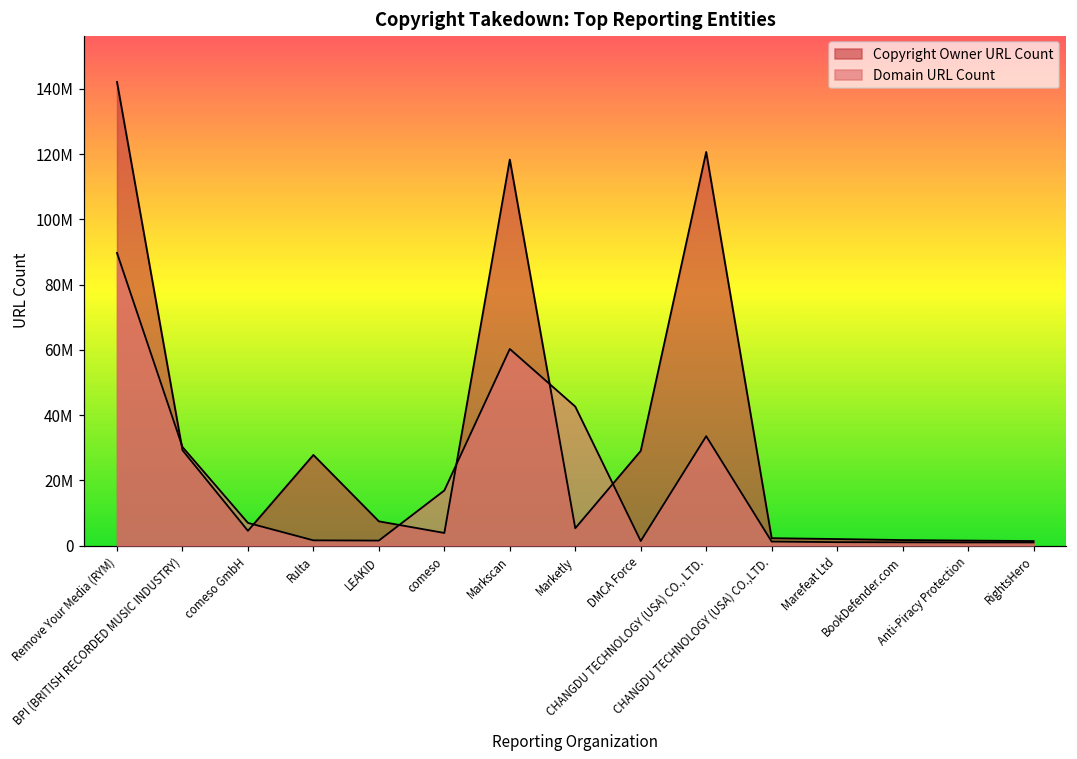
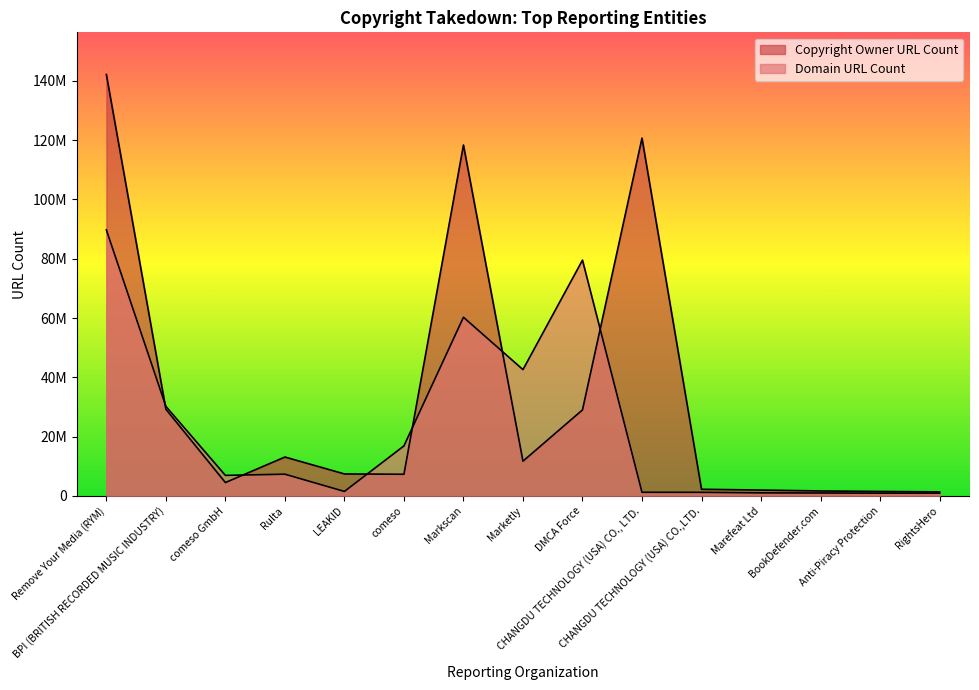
  {
    "Copyright Owner URL Count": {
      "Remove Your Media (RYM)": 142000000,
      "BPI (BRITISH RECORDED MUSIC INDUSTRY)": 29000000,
      "comeso GmbH": 5000000,
-     "Rulta": 28000000,
+     "Rulta": 13000000,
      "LEAKID": 7000000,
-     "comeso": 4000000,
+     "comeso": 7000000,
      "Markscan": 118000000,
-     "Marketly": 5000000,
+     "Marketly": 12000000,
      "DMCA Force": 29000000,
      "CHANGDU TECHNOLOGY (USA) CO., LTD.": 121000000,
      "CHANGDU TECHNOLOGY (USA) CO.,LTD.": 2000000,
      "Marefeat Ltd": 2000000
    },
    "Domain URL Count": {
      "Remove Your Media (RYM)": 90000000,
      "BPI (BRITISH RECORDED MUSIC INDUSTRY)": 30000000,
      "comeso GmbH": 7000000,
-     "Rulta": 2000000,
+     "Rulta": 7000000,
      "LEAKID": 2000000,
      "comeso": 17000000,
      "Markscan": 60000000,
      "Marketly": 43000000,
-     "DMCA Force": 1000000,
-     "CHANGDU TECHNOLOGY (USA) CO., LTD.": 34000000,
+     "DMCA Force": 80000000,
+     "CHANGDU TECHNOLOGY (USA) CO., LTD.": 1000000,
      "CHANGDU TECHNOLOGY (USA) CO.,LTD.": 1000000,
      "Marefeat Ltd": 1000000
    }
  }
